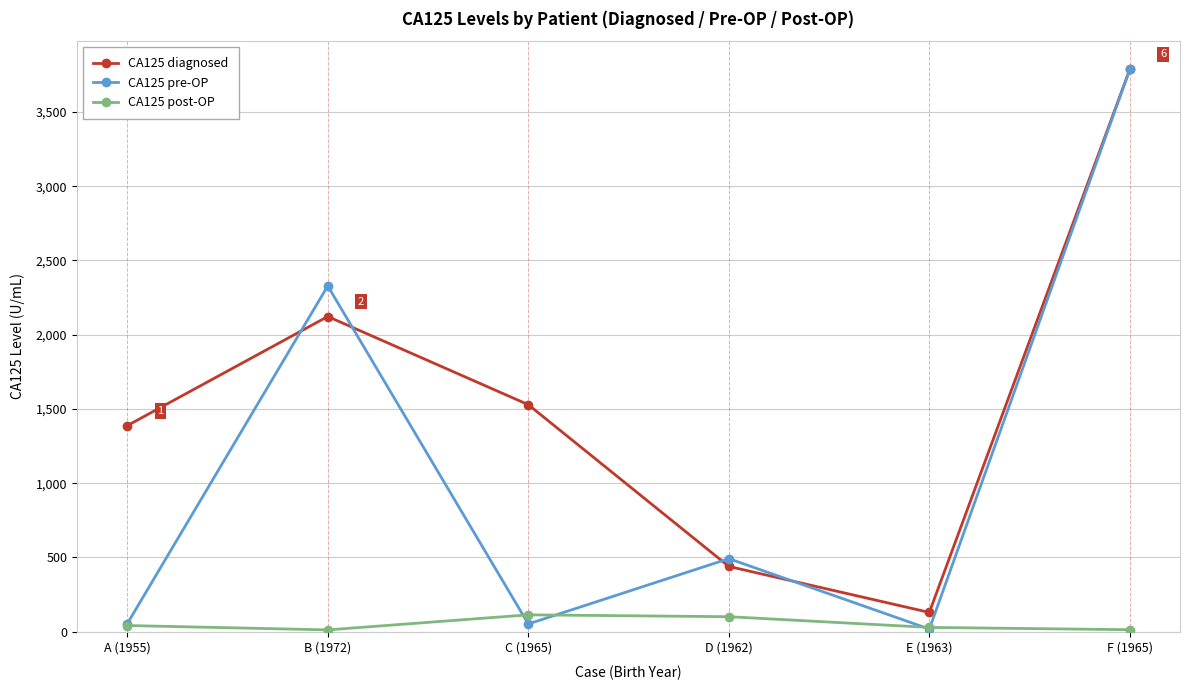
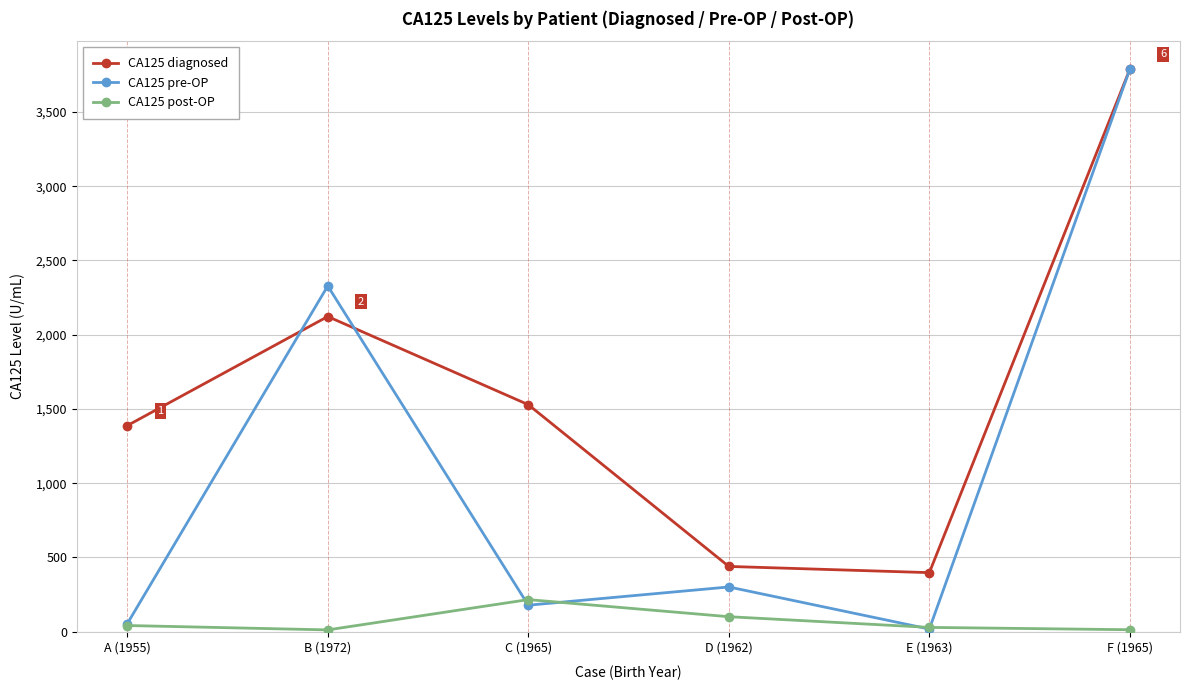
  {
    "CA125 diagnosed": {
      "A (1955)": "1,390",
      "B (1972)": "2,120",
      "C (1965)": "1,530",
      "D (1962)": "440",
-     "E (1963)": "130"
+     "E (1963)": "400"
    },
    "CA125 pre-OP": {
      "B (1972)": "2,330",
-     "C (1965)": "50",
-     "D (1962)": "490"
+     "C (1965)": "180",
+     "D (1962)": "300"
    },
    "CA125 post-OP": {
      "B (1972)": "10",
-     "C (1965)": "110",
+     "C (1965)": "220",
      "D (1962)": "100",
      "F (1965)": "10"
    }
  }
